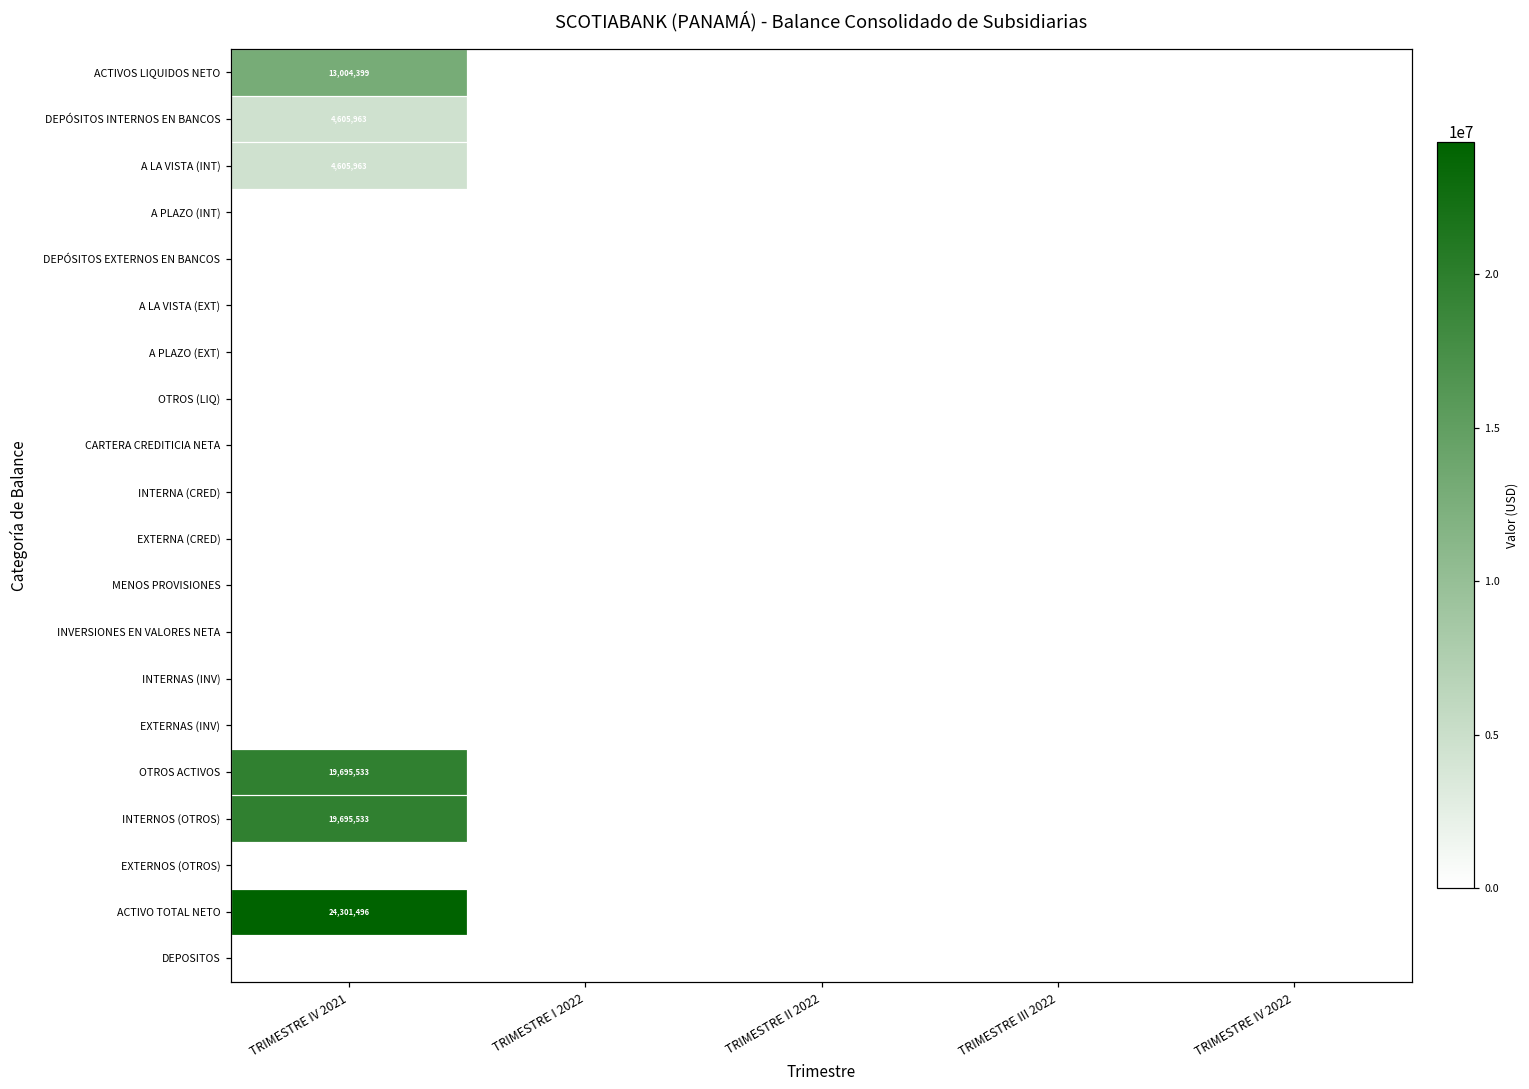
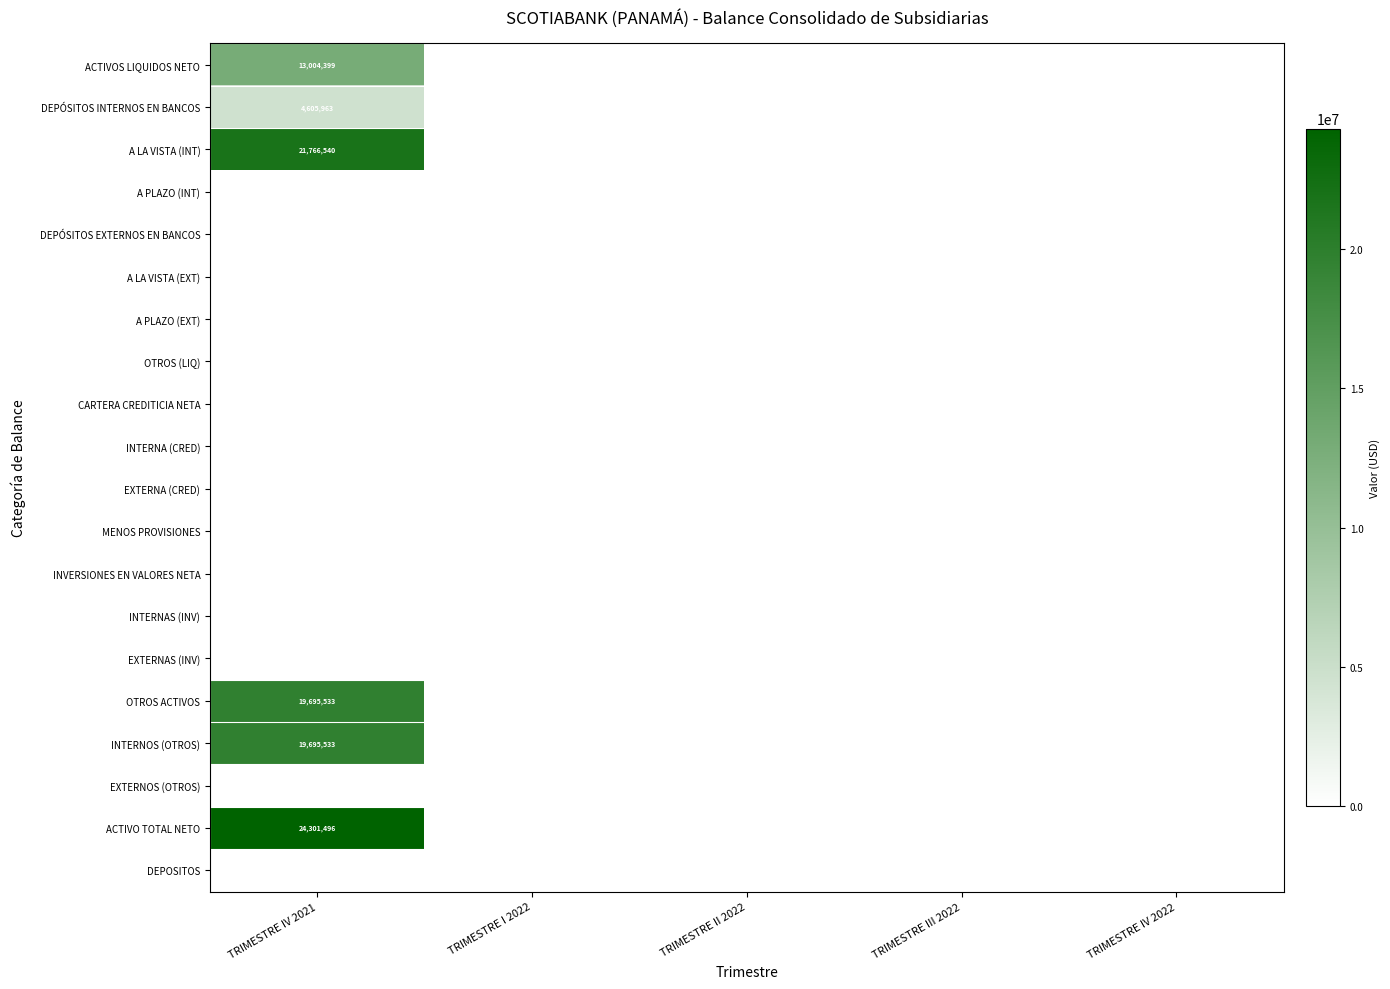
  {
    "ACTIVOS LIQUIDOS NETO": {
      "TRIMESTRE IV 2021": "13,004,399"
    },
    "DEPÓSITOS INTERNOS EN BANCOS": {
      "TRIMESTRE IV 2021": "4,605,963"
    },
    "A LA VISTA (INT)": {
-     "TRIMESTRE IV 2021": "4,605,963"
+     "TRIMESTRE IV 2021": "21,766,540"
    },
    "OTROS ACTIVOS": {
      "TRIMESTRE IV 2021": "19,695,533"
    },
    "INTERNOS (OTROS)": {
      "TRIMESTRE IV 2021": "19,695,533"
    },
    "ACTIVO TOTAL NETO": {
      "TRIMESTRE IV 2021": "24,301,496"
    }
  }
